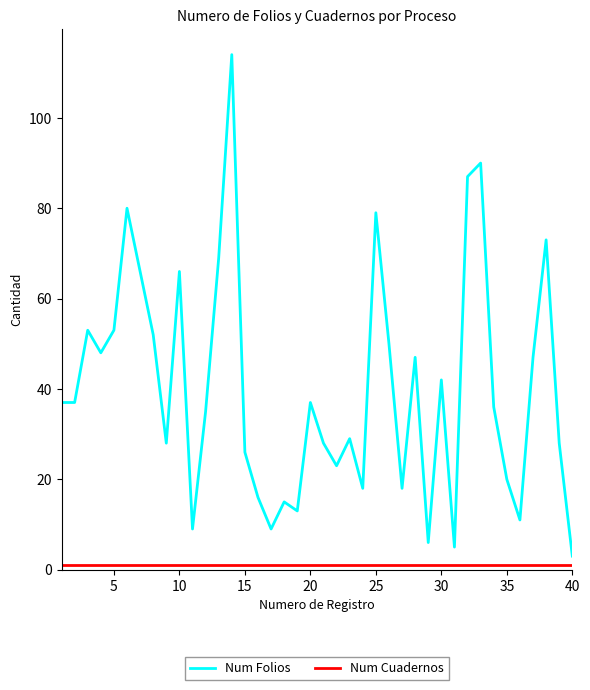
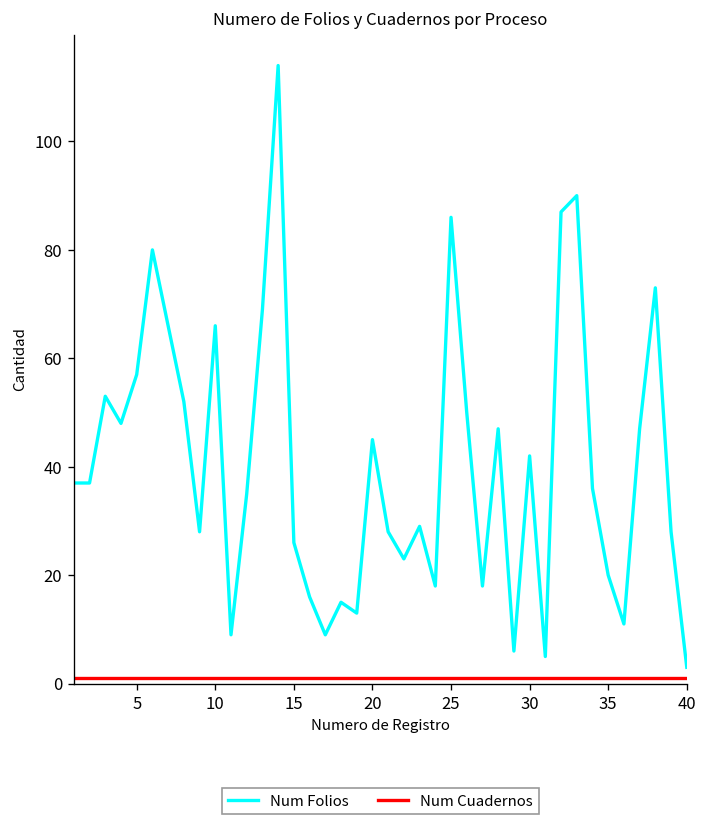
  {
    "Num Folios": {
-     "5": 53,
+     "5": 57,
      "10": 66,
      "15": 26,
-     "20": 37,
-     "25": 79,
+     "20": 45,
+     "25": 86,
      "30": 42,
      "35": 20,
      "40": 3
    },
    "Num Cuadernos": {
      "5": 1,
      "10": 1,
      "15": 1,
      "20": 1,
      "25": 1,
      "30": 1,
      "35": 1,
      "40": 1
    }
  }
